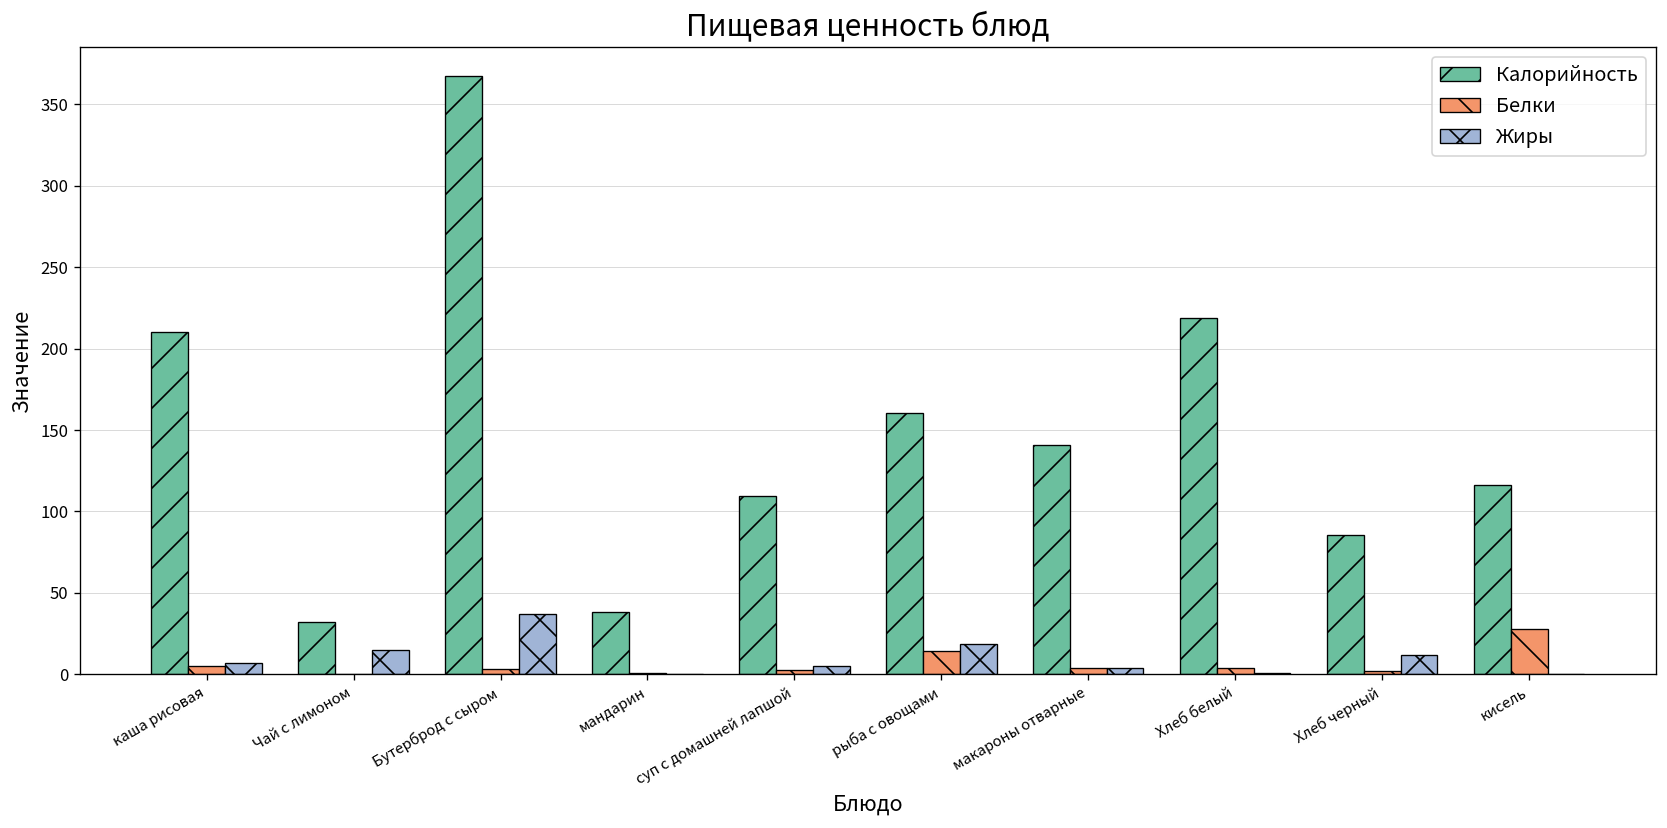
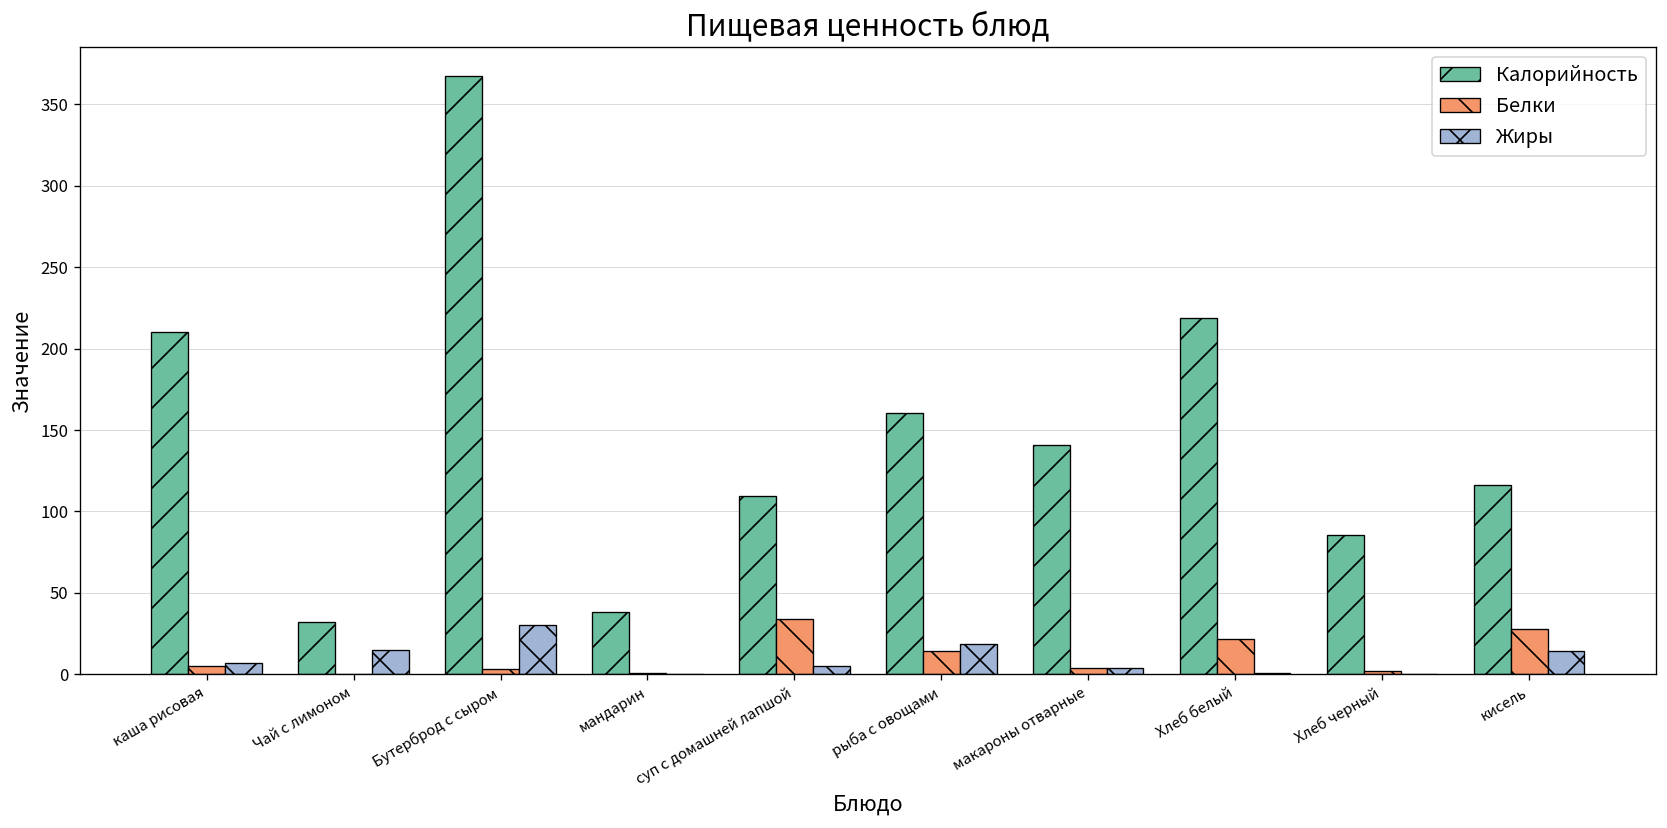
  {
    "Калорийность": {
      "каша рисовая": 210,
      "Чай с лимоном": 32,
      "Бутерброд с сыром": 367,
      "мандарин": 38,
      "суп с домашней лапшой": 109,
      "рыба с овощами": 160,
      "макароны отварные": 141,
      "Хлеб белый": 219,
      "Хлеб черный": 86,
      "кисель": 116
    },
    "Белки": {
      "каша рисовая": 5,
      "Бутерброд с сыром": 3,
-     "суп с домашней лапшой": 2,
+     "суп с домашней лапшой": 34,
      "рыба с овощами": 15,
      "макароны отварные": 4,
-     "Хлеб белый": 4,
+     "Хлеб белый": 21,
      "Хлеб черный": 2,
      "кисель": 28
    },
    "Жиры": {
      "каша рисовая": 7,
      "Чай с лимоном": 15,
-     "Бутерброд с сыром": 37,
+     "Бутерброд с сыром": 30,
      "суп с домашней лапшой": 5,
      "рыба с овощами": 18,
      "макароны отварные": 4,
-     "Хлеб черный": 12,
-     "кисель": 0
+     "Хлеб черный": 0,
+     "кисель": 14
    }
  }
